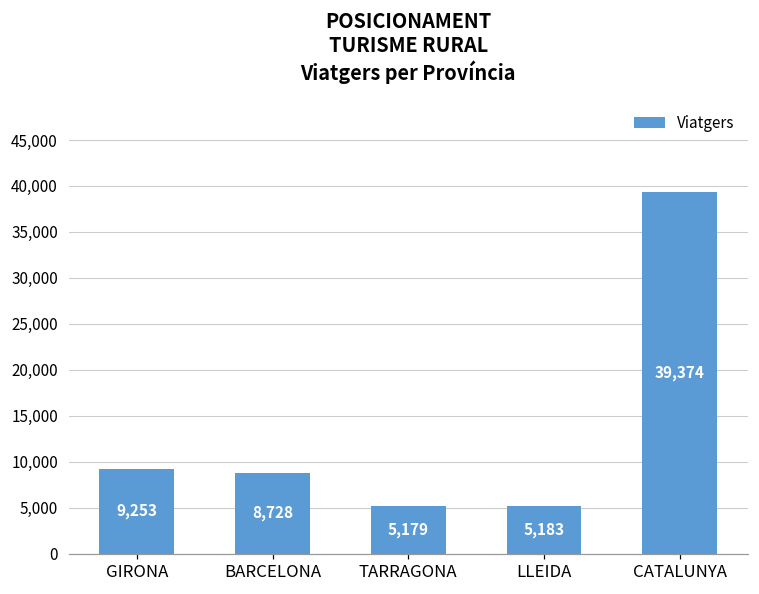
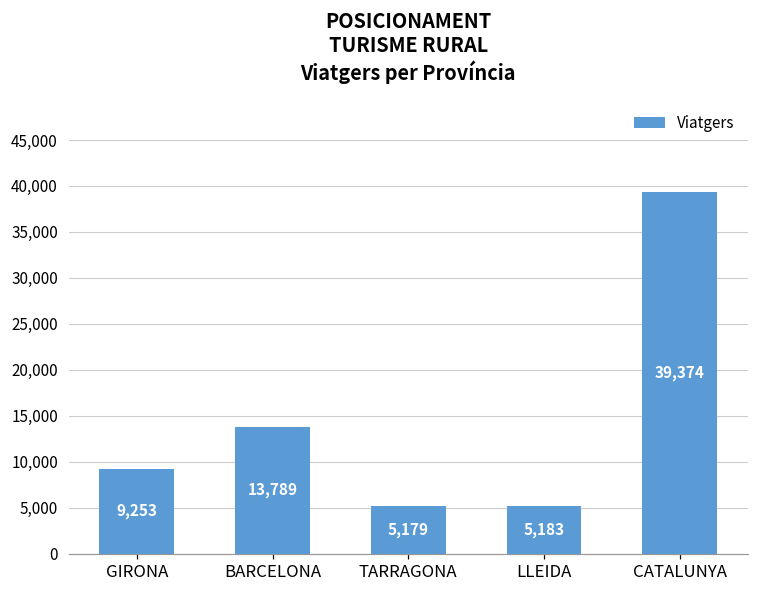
  {
    "GIRONA": "9,253",
-   "BARCELONA": "8,728",
+   "BARCELONA": "13,789",
    "TARRAGONA": "5,179",
    "LLEIDA": "5,183",
    "CATALUNYA": "39,374"
  }
